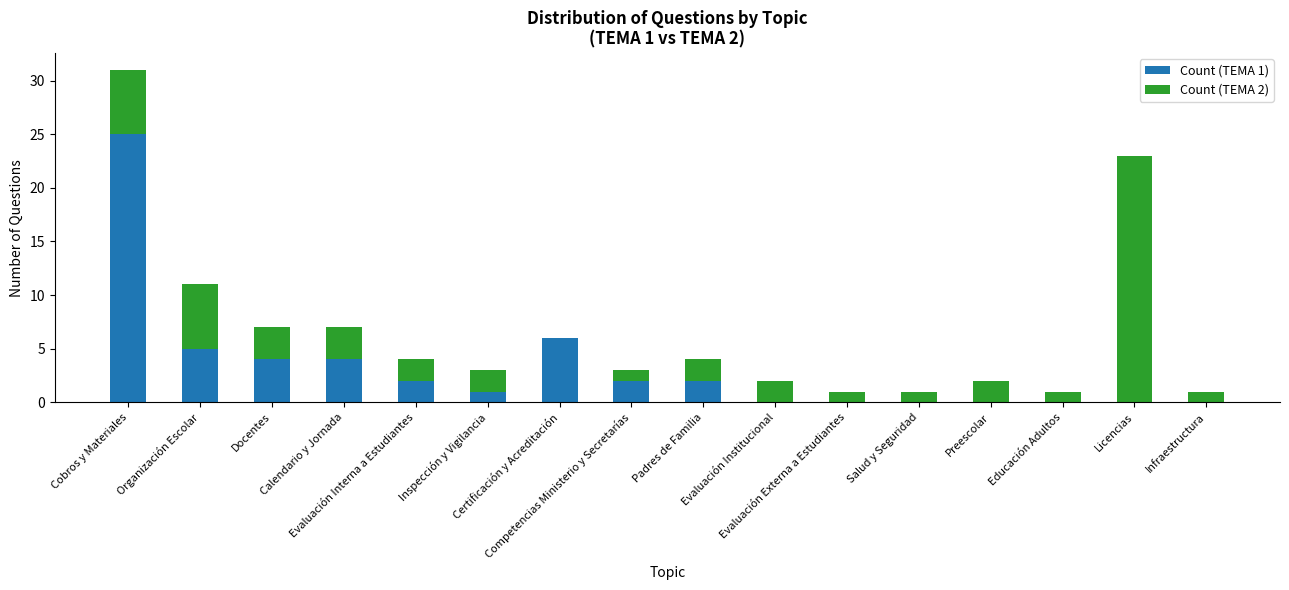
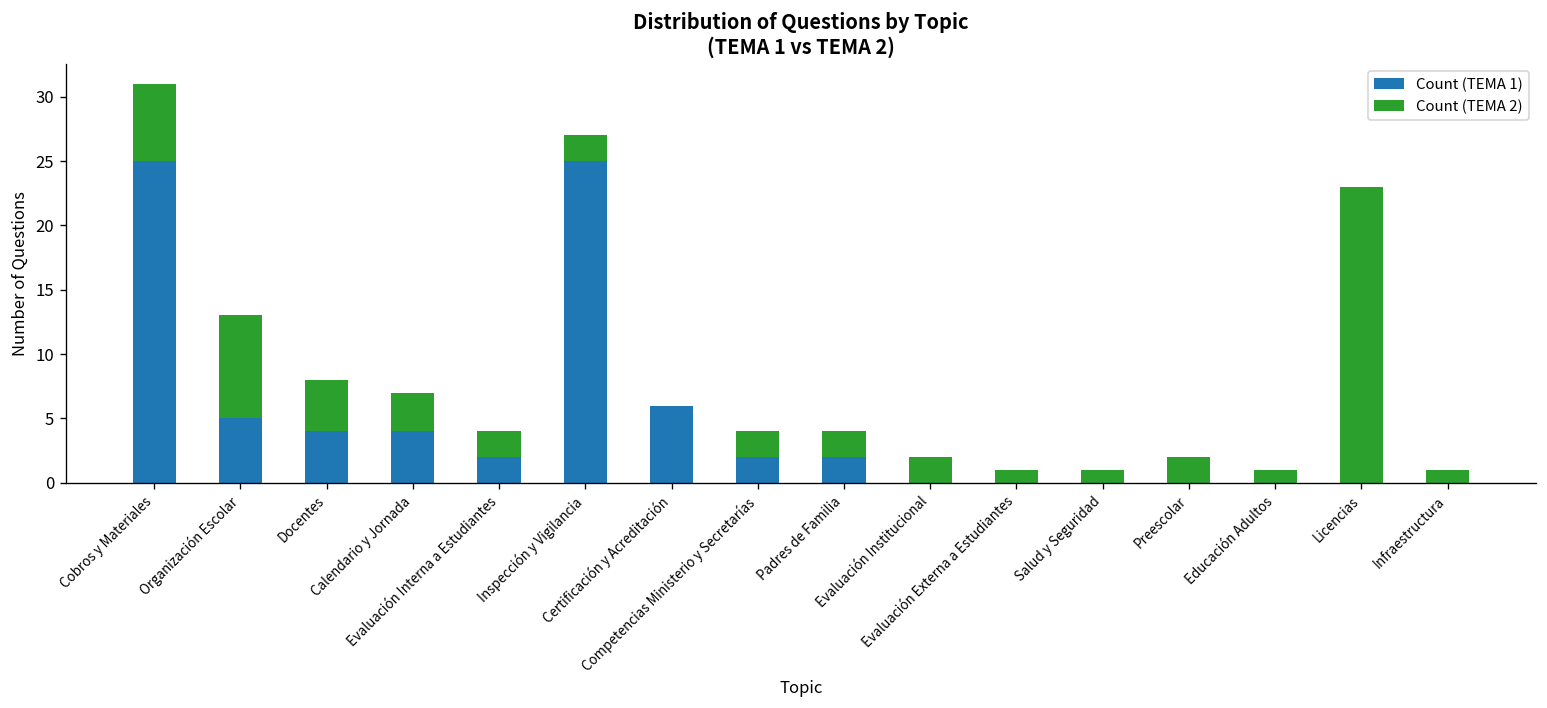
  {
    "Count (TEMA 1)": {
      "Cobros y Materiales": 25,
      "Organización Escolar": 5,
      "Docentes": 4,
      "Calendario y Jornada": 4,
      "Evaluación Interna a Estudiantes": 2,
-     "Inspección y Vigilancia": 1,
+     "Inspección y Vigilancia": 25,
      "Certificación y Acreditación": 6,
      "Competencias Ministerio y Secretarías": 2,
      "Padres de Familia": 2,
      "Evaluación Institucional": 0,
      "Evaluación Externa a Estudiantes": 0,
      "Salud y Seguridad": 0,
      "Preescolar": 0,
      "Educación Adultos": 0,
      "Licencias": 0,
      "Infraestructura": 0
    },
    "Count (TEMA 2)": {
      "Cobros y Materiales": 6,
-     "Organización Escolar": 6,
-     "Docentes": 3,
+     "Organización Escolar": 8,
+     "Docentes": 4,
      "Calendario y Jornada": 3,
      "Evaluación Interna a Estudiantes": 2,
      "Inspección y Vigilancia": 2,
      "Certificación y Acreditación": 0,
-     "Competencias Ministerio y Secretarías": 1,
+     "Competencias Ministerio y Secretarías": 2,
      "Padres de Familia": 2,
      "Evaluación Institucional": 2,
      "Evaluación Externa a Estudiantes": 1,
      "Salud y Seguridad": 1,
      "Preescolar": 2,
      "Educación Adultos": 1,
      "Licencias": 23,
      "Infraestructura": 1
    }
  }
